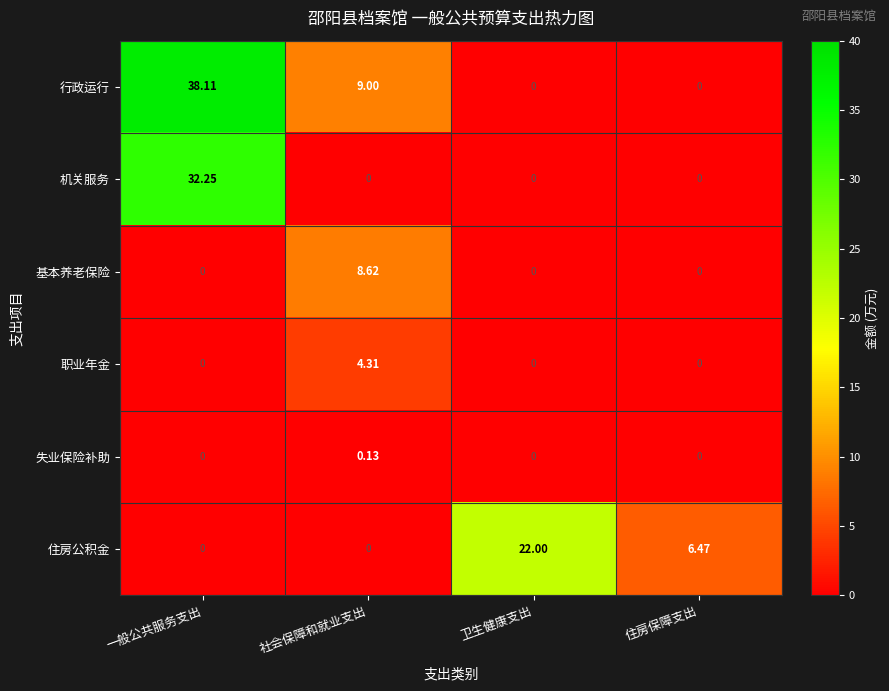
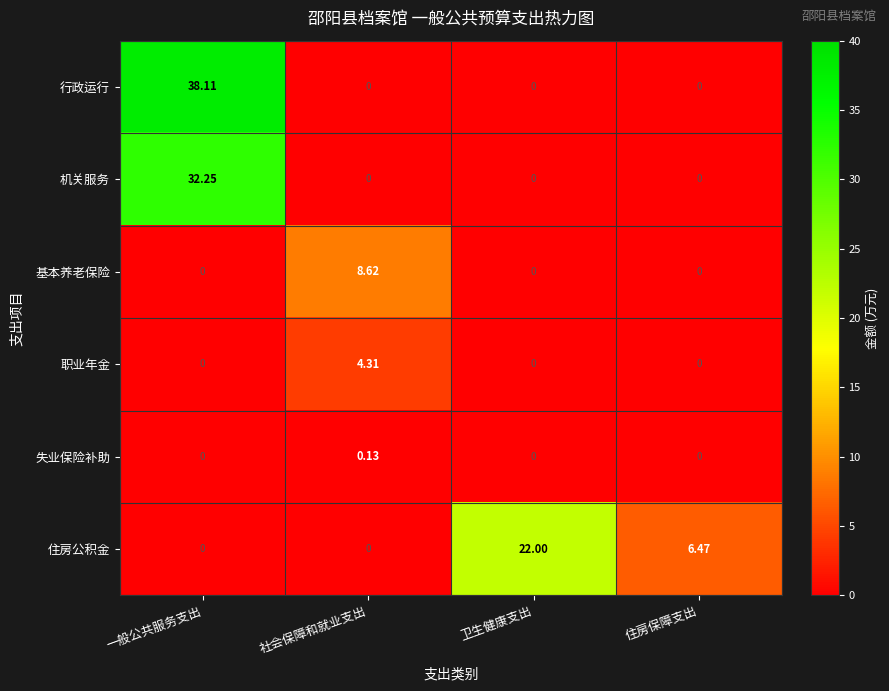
  {
    "行政运行": {
      "一般公共服务支出": 38.11,
-     "社会保障和就业支出": 9.00,
+     "社会保障和就业支出": 0,
      "卫生健康支出": 0,
      "住房保障支出": 0
    },
    "机关服务": {
      "一般公共服务支出": 32.25,
      "社会保障和就业支出": 0,
      "卫生健康支出": 0,
      "住房保障支出": 0
    },
    "基本养老保险": {
      "一般公共服务支出": 0,
      "社会保障和就业支出": 8.62,
      "卫生健康支出": 0,
      "住房保障支出": 0
    },
    "职业年金": {
      "一般公共服务支出": 0,
      "社会保障和就业支出": 4.31,
      "卫生健康支出": 0,
      "住房保障支出": 0
    },
    "失业保险补助": {
      "一般公共服务支出": 0,
      "社会保障和就业支出": 0.13,
      "卫生健康支出": 0,
      "住房保障支出": 0
    },
    "住房公积金": {
      "一般公共服务支出": 0,
      "社会保障和就业支出": 0,
      "卫生健康支出": 22.00,
      "住房保障支出": 6.47
    }
  }
